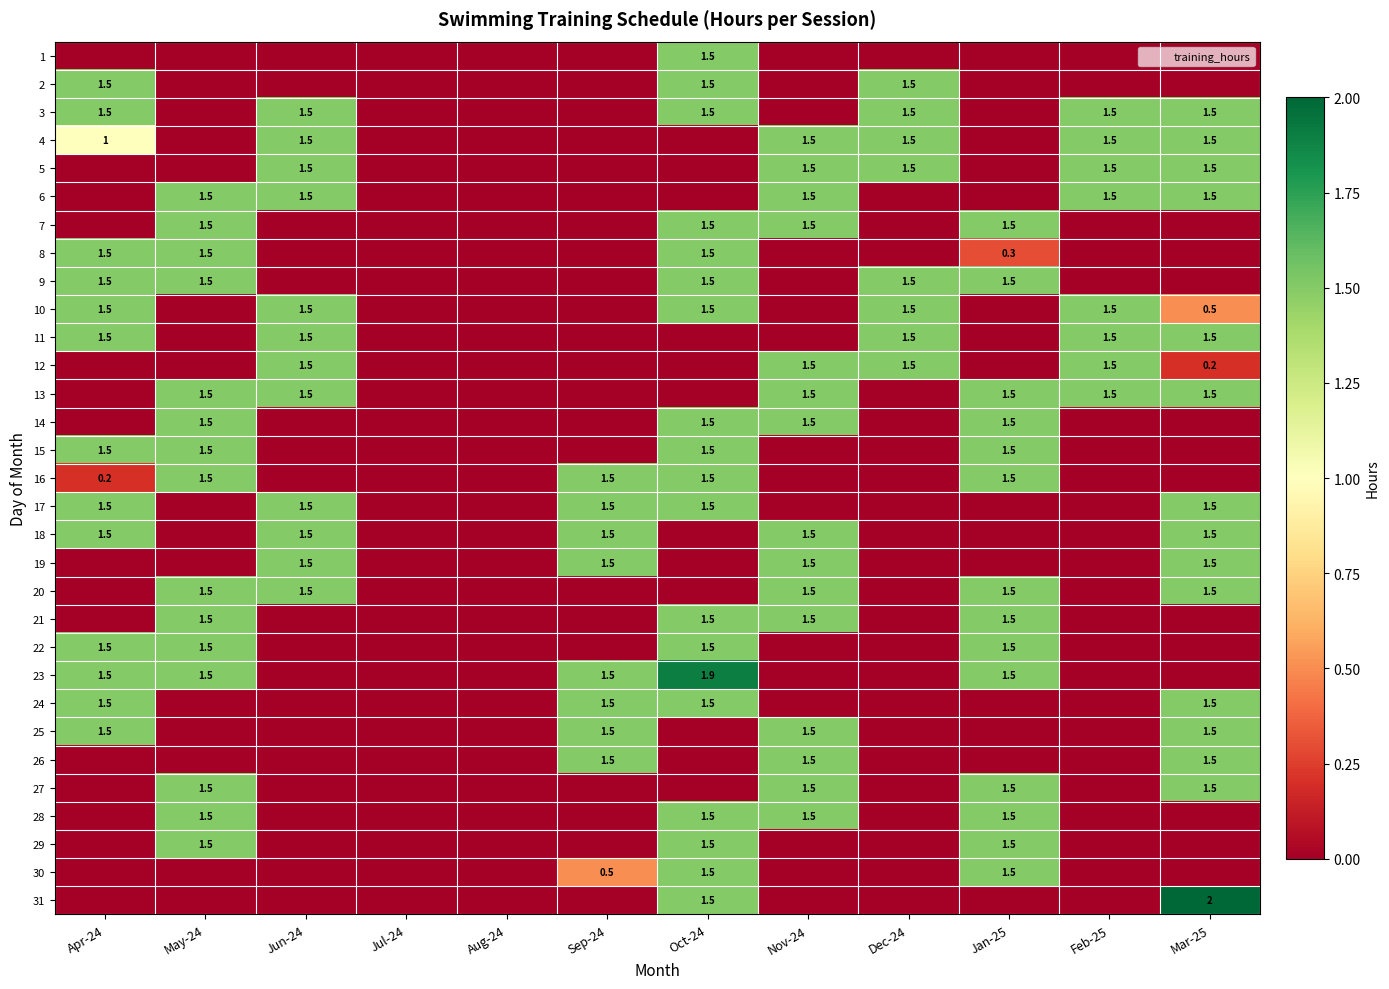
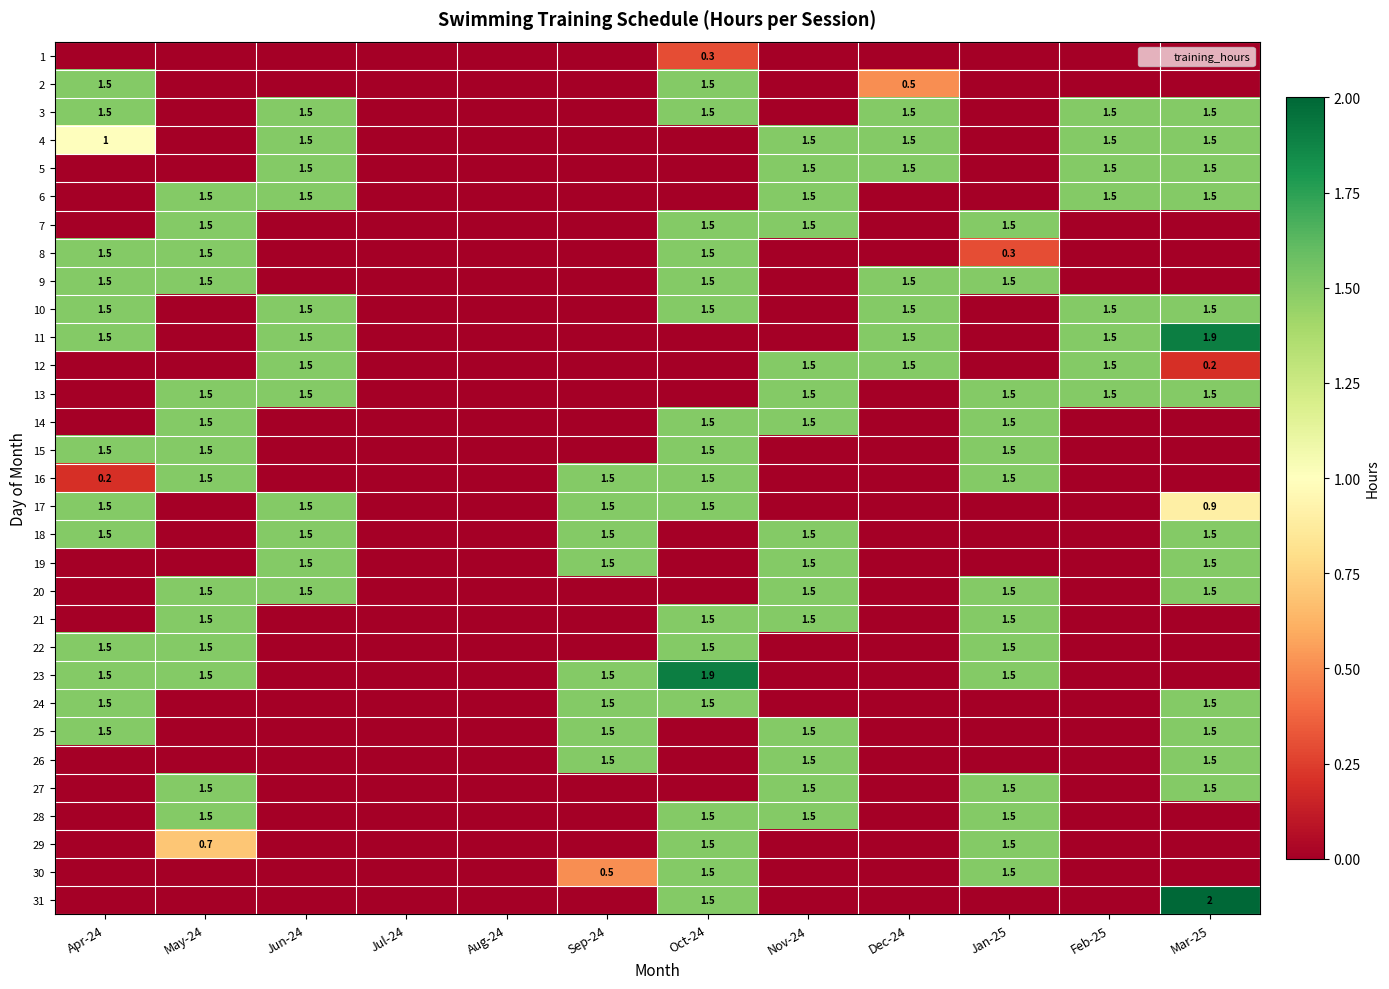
  {
    "1": {
-     "Oct-24": 1.5
+     "Oct-24": 0.3
    },
    "2": {
      "Apr-24": 1.5,
      "Oct-24": 1.5,
-     "Dec-24": 1.5
+     "Dec-24": 0.5
    },
    "3": {
      "Apr-24": 1.5,
      "Jun-24": 1.5,
      "Oct-24": 1.5,
      "Dec-24": 1.5,
      "Feb-25": 1.5,
      "Mar-25": 1.5
    },
    "4": {
      "Apr-24": 1,
      "Jun-24": 1.5,
      "Nov-24": 1.5,
      "Dec-24": 1.5,
      "Feb-25": 1.5,
      "Mar-25": 1.5
    },
    "5": {
      "Jun-24": 1.5,
      "Nov-24": 1.5,
      "Dec-24": 1.5,
      "Feb-25": 1.5,
      "Mar-25": 1.5
    },
    "6": {
      "May-24": 1.5,
      "Jun-24": 1.5,
      "Nov-24": 1.5,
      "Feb-25": 1.5,
      "Mar-25": 1.5
    },
    "7": {
      "May-24": 1.5,
      "Oct-24": 1.5,
      "Nov-24": 1.5,
      "Jan-25": 1.5
    },
    "8": {
      "Apr-24": 1.5,
      "May-24": 1.5,
      "Oct-24": 1.5,
      "Jan-25": 0.3
    },
    "9": {
      "Apr-24": 1.5,
      "May-24": 1.5,
      "Oct-24": 1.5,
      "Dec-24": 1.5,
      "Jan-25": 1.5
    },
    "10": {
      "Apr-24": 1.5,
      "Jun-24": 1.5,
      "Oct-24": 1.5,
      "Dec-24": 1.5,
      "Feb-25": 1.5,
-     "Mar-25": 0.5
+     "Mar-25": 1.5
    },
    "11": {
      "Apr-24": 1.5,
      "Jun-24": 1.5,
      "Dec-24": 1.5,
      "Feb-25": 1.5,
-     "Mar-25": 1.5
+     "Mar-25": 1.9
    },
    "12": {
      "Jun-24": 1.5,
      "Nov-24": 1.5,
      "Dec-24": 1.5,
      "Feb-25": 1.5,
      "Mar-25": 0.2
    },
    "13": {
      "May-24": 1.5,
      "Jun-24": 1.5,
      "Nov-24": 1.5,
      "Jan-25": 1.5,
      "Feb-25": 1.5,
      "Mar-25": 1.5
    },
    "14": {
      "May-24": 1.5,
      "Oct-24": 1.5,
      "Nov-24": 1.5,
      "Jan-25": 1.5
    },
    "15": {
      "Apr-24": 1.5,
      "May-24": 1.5,
      "Oct-24": 1.5,
      "Jan-25": 1.5
    },
    "16": {
      "Apr-24": 0.2,
      "May-24": 1.5,
      "Sep-24": 1.5,
      "Oct-24": 1.5,
      "Jan-25": 1.5
    },
    "17": {
      "Apr-24": 1.5,
      "Jun-24": 1.5,
      "Sep-24": 1.5,
      "Oct-24": 1.5,
-     "Mar-25": 1.5
+     "Mar-25": 0.9
    },
    "18": {
      "Apr-24": 1.5,
      "Jun-24": 1.5,
      "Sep-24": 1.5,
      "Nov-24": 1.5,
      "Mar-25": 1.5
    },
    "19": {
      "Jun-24": 1.5,
      "Sep-24": 1.5,
      "Nov-24": 1.5,
      "Mar-25": 1.5
    },
    "20": {
      "May-24": 1.5,
      "Jun-24": 1.5,
      "Nov-24": 1.5,
      "Jan-25": 1.5,
      "Mar-25": 1.5
    },
    "21": {
      "May-24": 1.5,
      "Oct-24": 1.5,
      "Nov-24": 1.5,
      "Jan-25": 1.5
    },
    "22": {
      "Apr-24": 1.5,
      "May-24": 1.5,
      "Oct-24": 1.5,
      "Jan-25": 1.5
    },
    "23": {
      "Apr-24": 1.5,
      "May-24": 1.5,
      "Sep-24": 1.5,
      "Oct-24": 1.9,
      "Jan-25": 1.5
    },
    "24": {
      "Apr-24": 1.5,
      "Sep-24": 1.5,
      "Oct-24": 1.5,
      "Mar-25": 1.5
    },
    "25": {
      "Apr-24": 1.5,
      "Sep-24": 1.5,
      "Nov-24": 1.5,
      "Mar-25": 1.5
    },
    "26": {
      "Sep-24": 1.5,
      "Nov-24": 1.5,
      "Mar-25": 1.5
    },
    "27": {
      "May-24": 1.5,
      "Nov-24": 1.5,
      "Jan-25": 1.5,
      "Mar-25": 1.5
    },
    "28": {
      "May-24": 1.5,
      "Oct-24": 1.5,
      "Nov-24": 1.5,
      "Jan-25": 1.5
    },
    "29": {
-     "May-24": 1.5,
+     "May-24": 0.7,
      "Oct-24": 1.5,
      "Jan-25": 1.5
    },
    "30": {
      "Sep-24": 0.5,
      "Oct-24": 1.5,
      "Jan-25": 1.5
    },
    "31": {
      "Oct-24": 1.5,
      "Mar-25": 2
    }
  }
